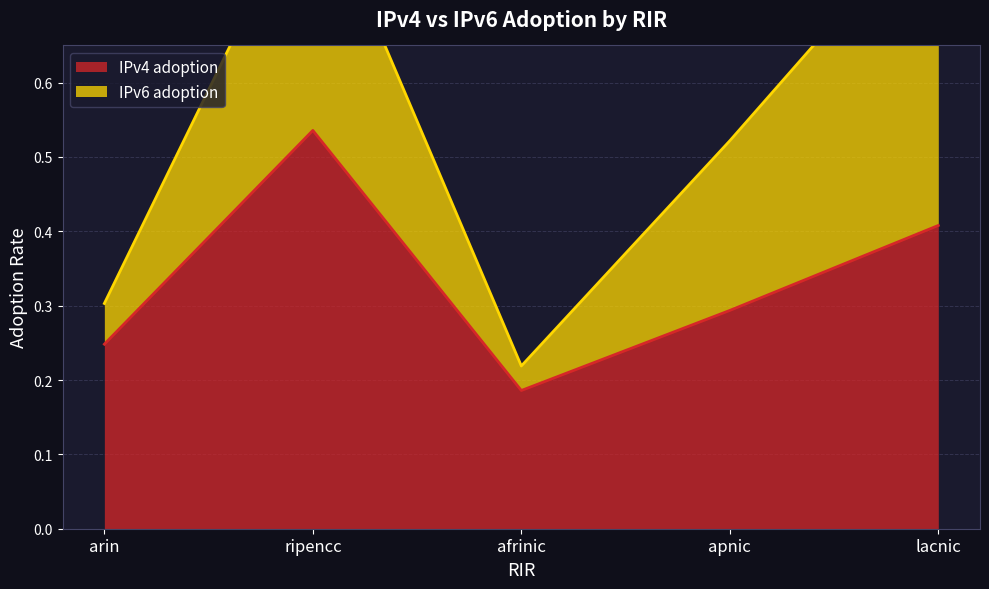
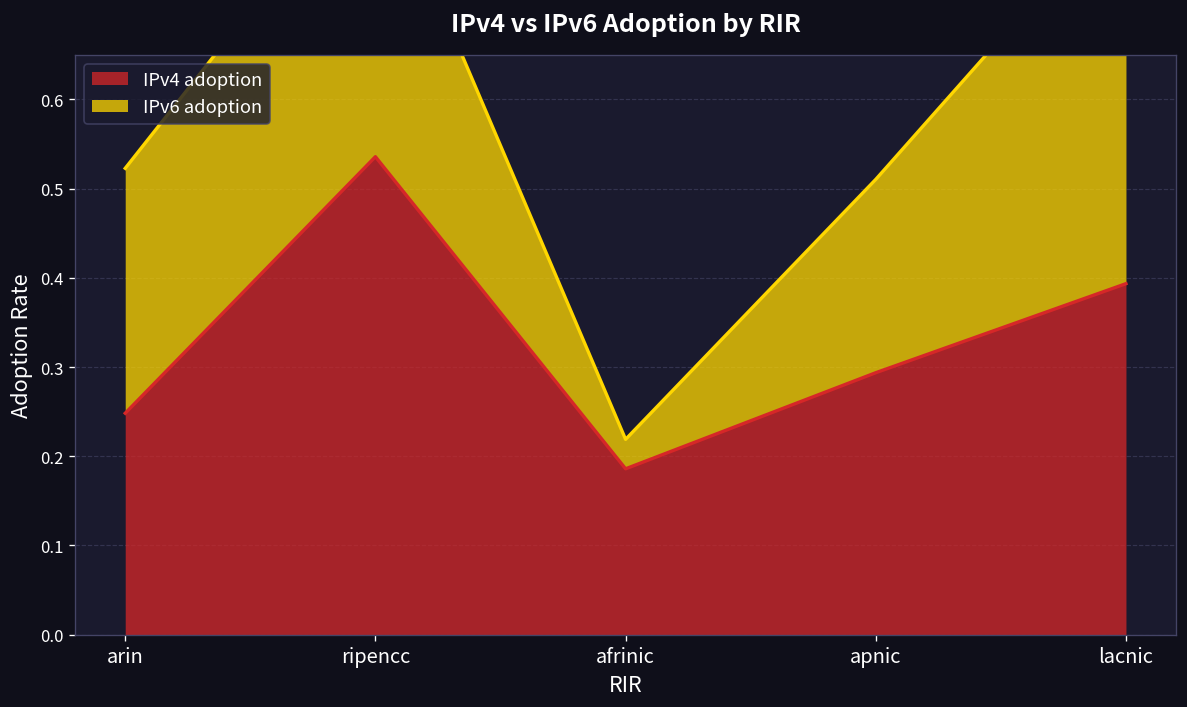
  {
    "IPv4 adoption": {
      "arin": 0.25,
      "ripencc": 0.54,
      "afrinic": 0.19,
      "apnic": 0.29,
-     "lacnic": 0.41
+     "lacnic": 0.39
    },
    "IPv6 adoption": {
-     "arin": 0.05,
+     "arin": 0.27,
      "afrinic": 0.03,
-     "apnic": 0.23
+     "apnic": 0.22
    }
  }
